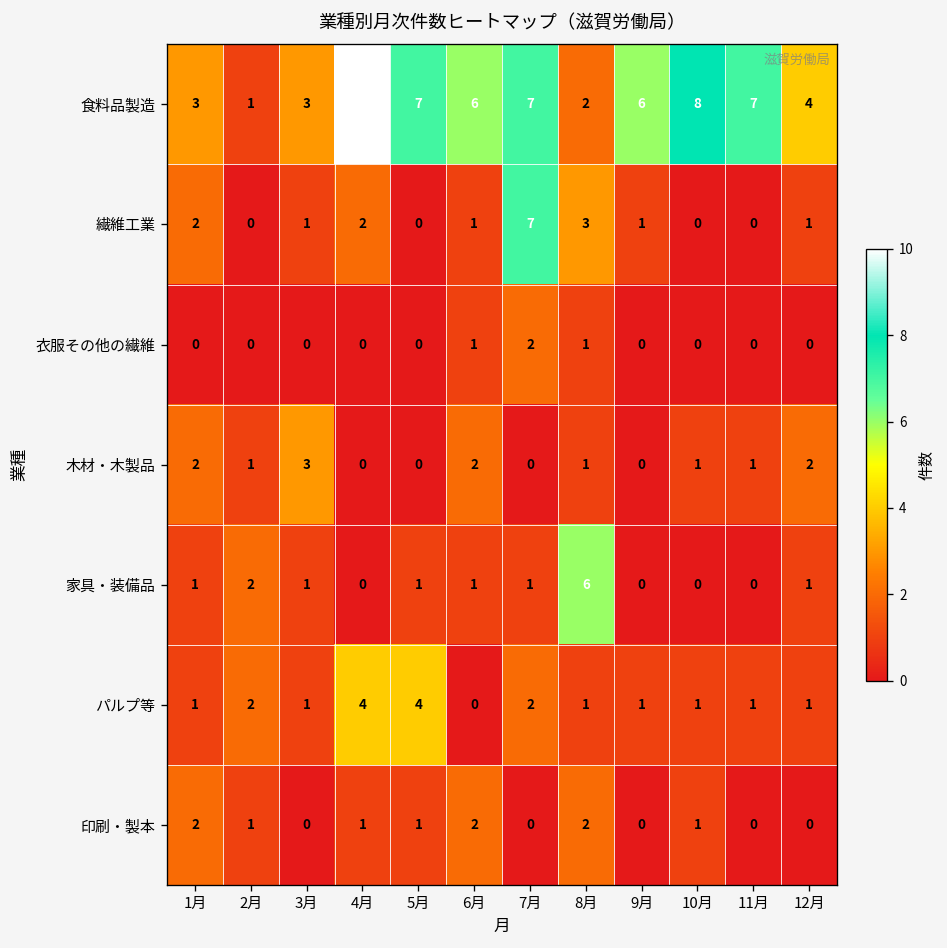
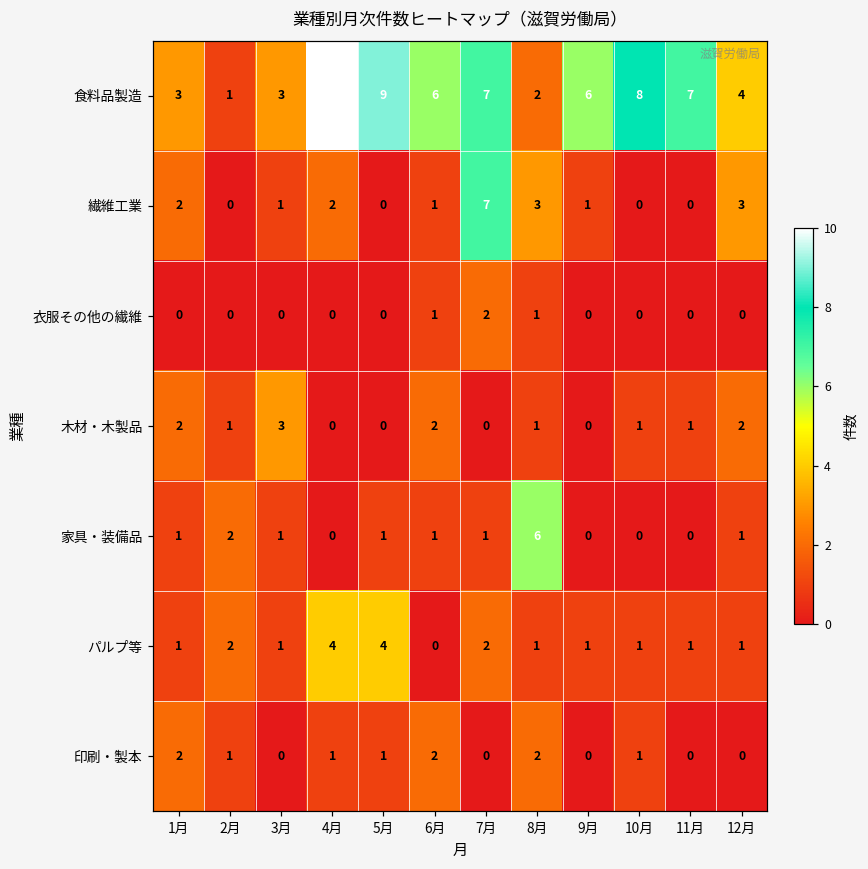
  {
    "食料品製造": {
      "1月": 3,
      "2月": 1,
      "3月": 3,
-     "5月": 7,
+     "5月": 9,
      "6月": 6,
      "7月": 7,
      "8月": 2,
      "9月": 6,
      "10月": 8,
      "11月": 7
    },
    "繊維工業": {
      "1月": 2,
      "2月": 0,
      "3月": 1,
      "4月": 2,
      "5月": 0,
      "6月": 1,
      "7月": 7,
      "8月": 3,
      "9月": 1,
      "10月": 0,
      "11月": 0,
-     "12月": 1
+     "12月": 3
    },
    "衣服その他の繊維": {
      "1月": 0,
      "2月": 0,
      "3月": 0,
      "4月": 0,
      "5月": 0,
      "6月": 1,
      "7月": 2,
      "8月": 1,
      "9月": 0,
      "10月": 0,
      "11月": 0,
      "12月": 0
    },
    "木材・木製品": {
      "1月": 2,
      "2月": 1,
      "3月": 3,
      "4月": 0,
      "5月": 0,
      "6月": 2,
      "7月": 0,
      "8月": 1,
      "9月": 0,
      "10月": 1,
      "11月": 1,
      "12月": 2
    },
    "家具・装備品": {
      "1月": 1,
      "2月": 2,
      "3月": 1,
      "4月": 0,
      "5月": 1,
      "6月": 1,
      "7月": 1,
      "8月": 6,
      "9月": 0,
      "10月": 0,
      "11月": 0,
      "12月": 1
    },
    "パルプ等": {
      "1月": 1,
      "2月": 2,
      "3月": 1,
      "4月": 4,
      "5月": 4,
      "6月": 0,
      "7月": 2,
      "8月": 1,
      "9月": 1,
      "10月": 1,
      "11月": 1,
      "12月": 1
    },
    "印刷・製本": {
      "1月": 2,
      "2月": 1,
      "3月": 0,
      "4月": 1,
      "5月": 1,
      "6月": 2,
      "7月": 0,
      "8月": 2,
      "9月": 0,
      "10月": 1,
      "11月": 0,
      "12月": 0
    }
  }
